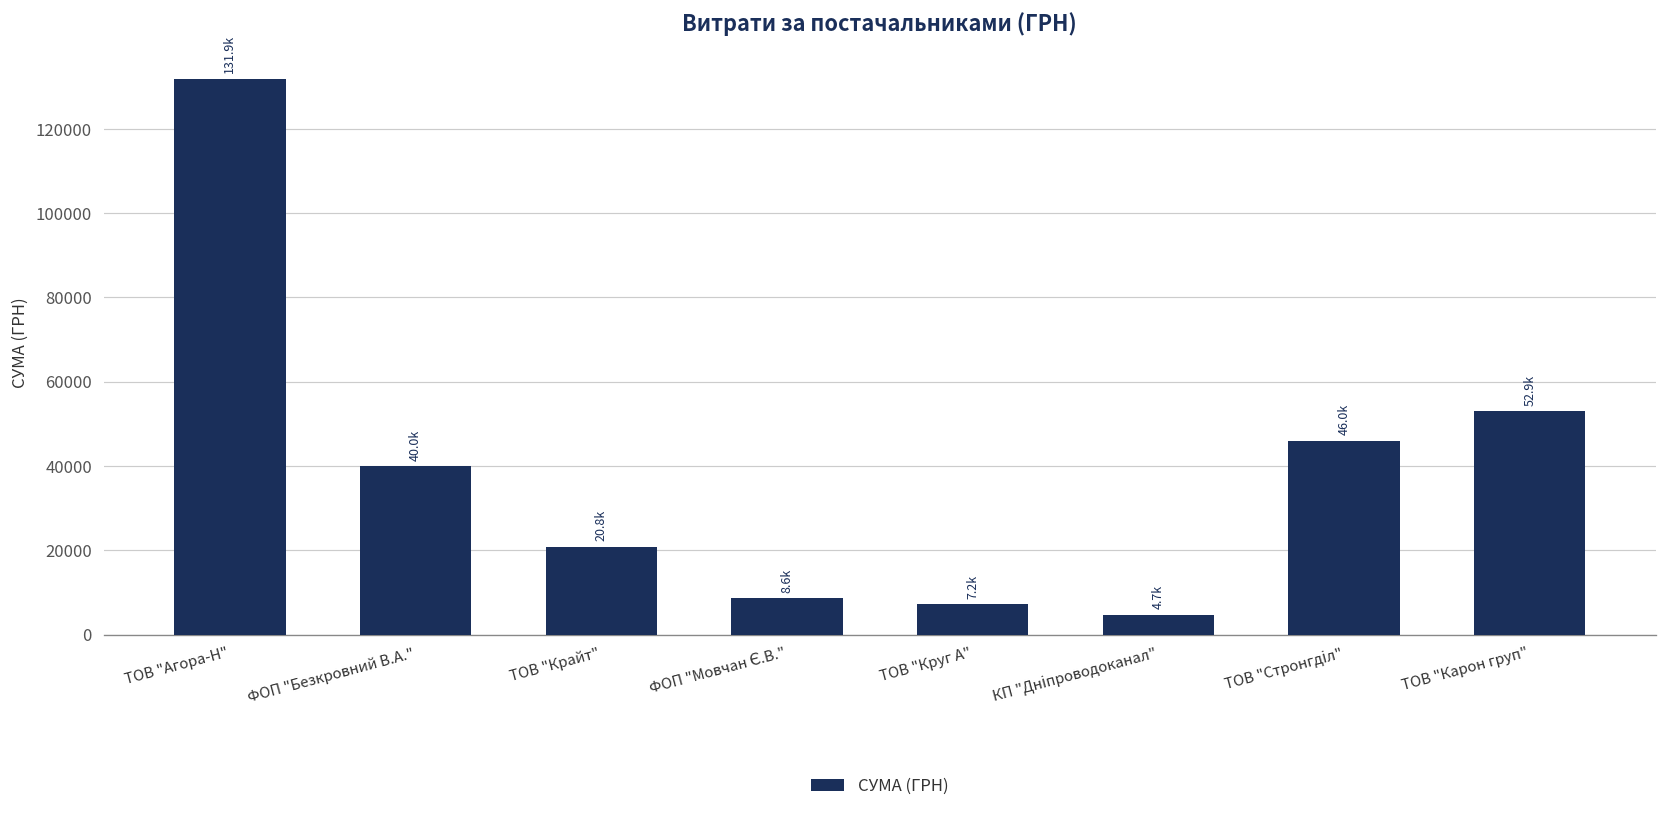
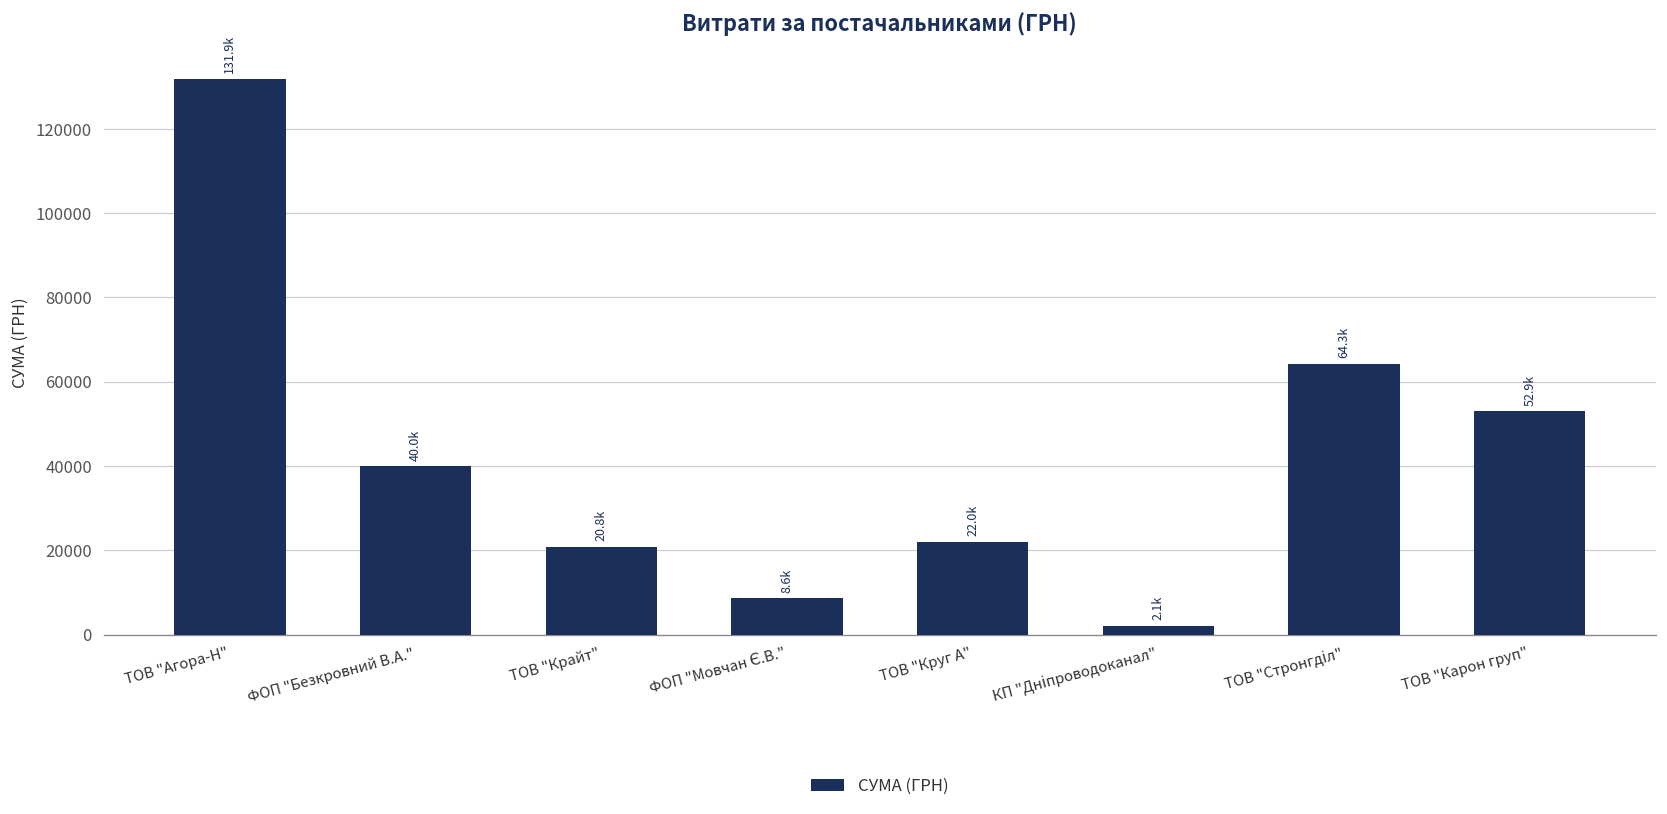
  {
    "ТОВ \"Агора-Н\"": "131.9k",
    "ФОП \"Безкровний В.А.\"": "40.0k",
    "ТОВ \"Крайт\"": "20.8k",
    "ФОП \"Мовчан Є.В.\"": "8.6k",
-   "ТОВ \"Круг А\"": "7.2k",
-   "КП \"Дніпроводоканал\"": "4.7k",
-   "ТОВ \"Стронгділ\"": "46.0k",
+   "ТОВ \"Круг А\"": "22.0k",
+   "КП \"Дніпроводоканал\"": "2.1k",
+   "ТОВ \"Стронгділ\"": "64.3k",
    "ТОВ \"Карон груп\"": "52.9k"
  }
